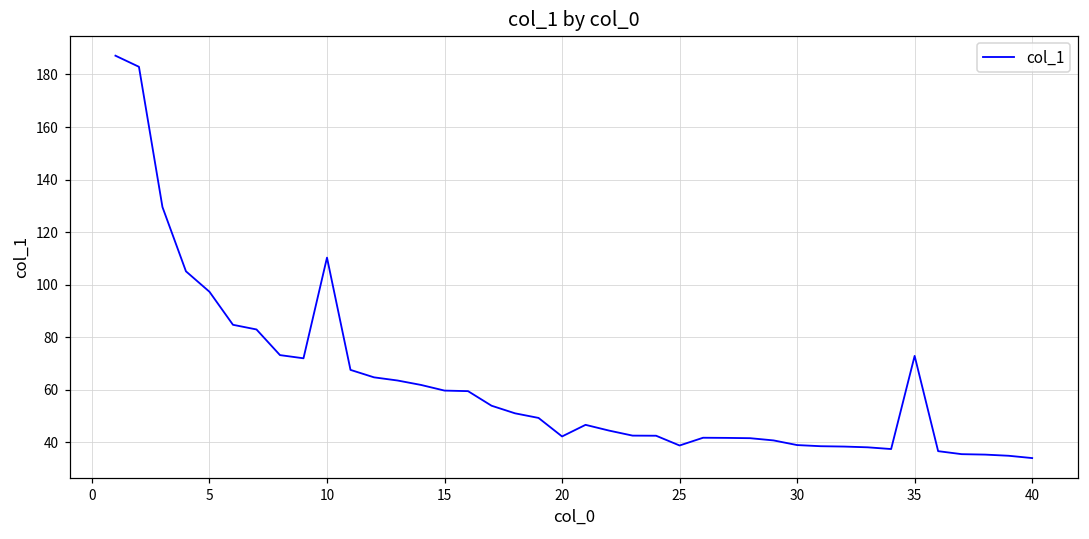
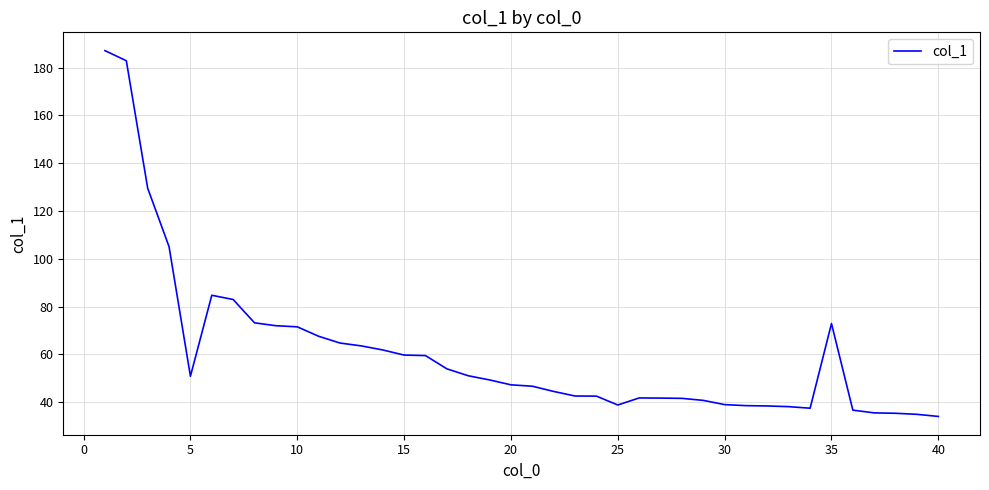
  {
-   "5": 97,
-   "10": 110,
+   "5": 51,
+   "10": 72,
    "15": 60,
-   "20": 42,
+   "20": 47,
    "25": 39,
    "30": 39,
    "35": 73,
    "40": 34
  }
